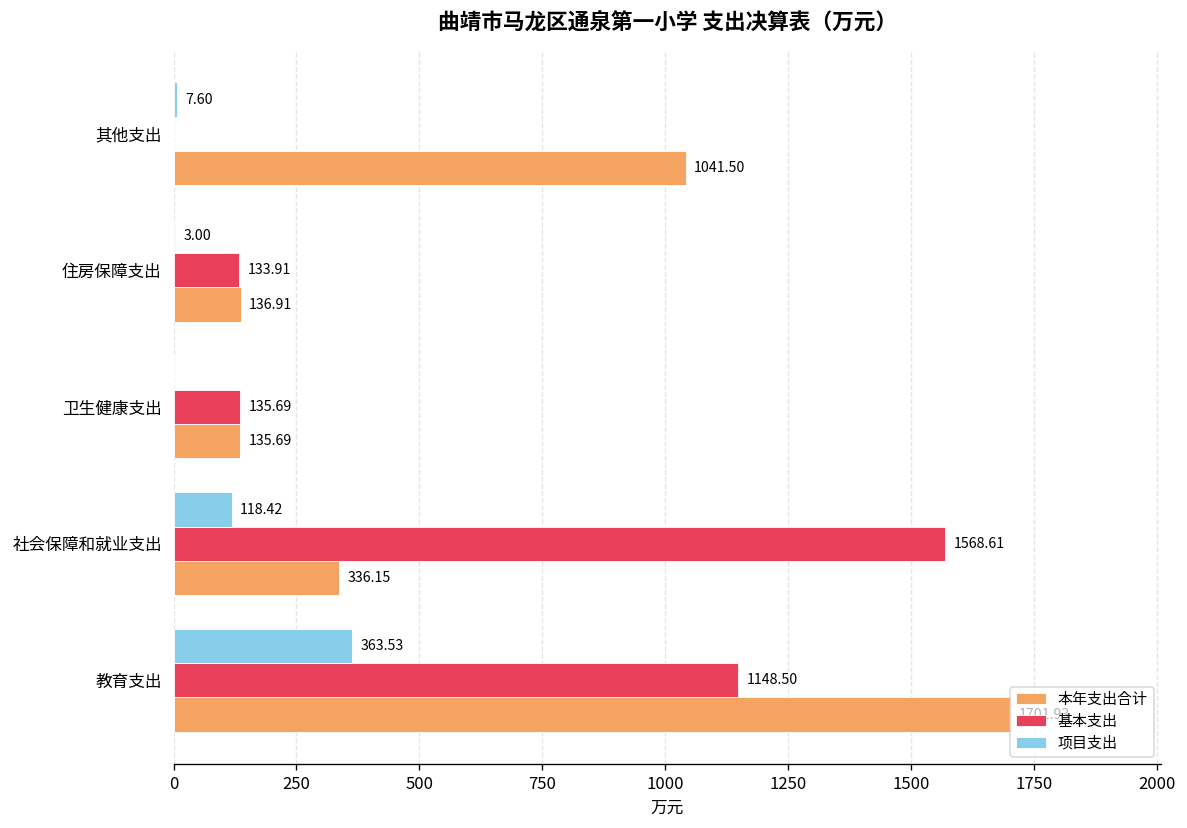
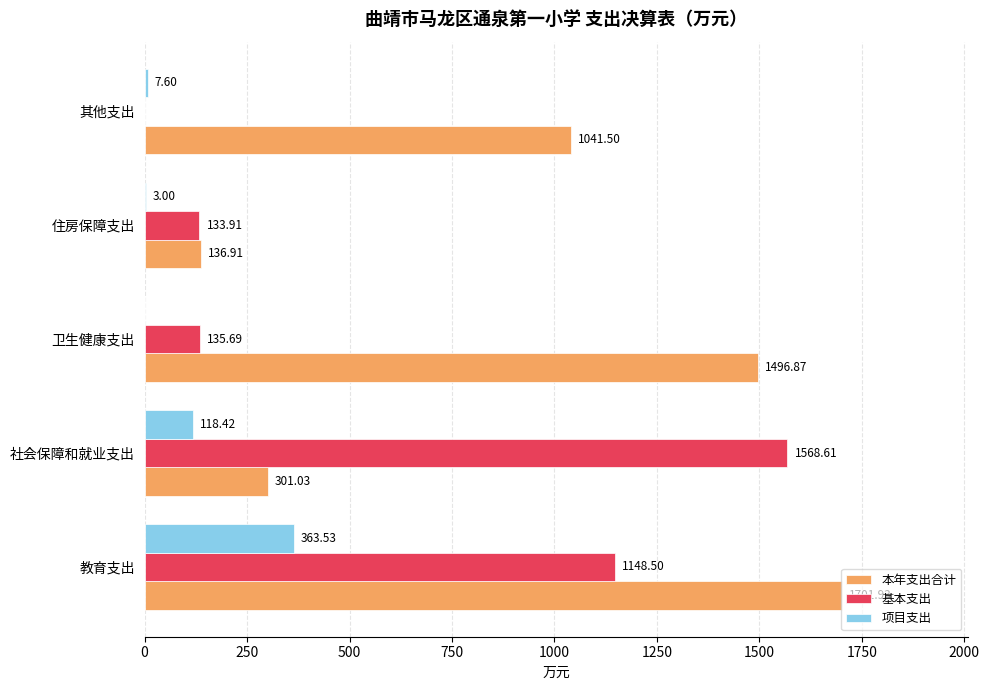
  {
    "本年支出合计": {
      "其他支出": 1041.50,
      "住房保障支出": 136.91,
-     "卫生健康支出": 135.69,
-     "社会保障和就业支出": 336.15
+     "卫生健康支出": 1496.87,
+     "社会保障和就业支出": 301.03
    },
    "基本支出": {
      "住房保障支出": 133.91,
      "卫生健康支出": 135.69,
      "社会保障和就业支出": 1568.61,
      "教育支出": 1148.50
    },
    "项目支出": {
      "其他支出": 7.60,
      "住房保障支出": 3.00,
      "社会保障和就业支出": 118.42,
      "教育支出": 363.53
    }
  }
